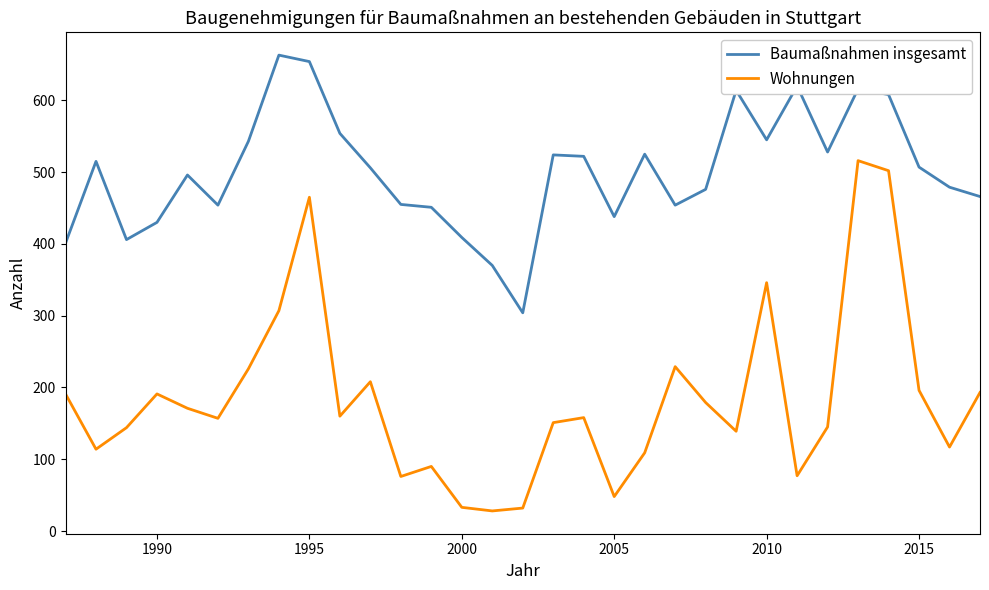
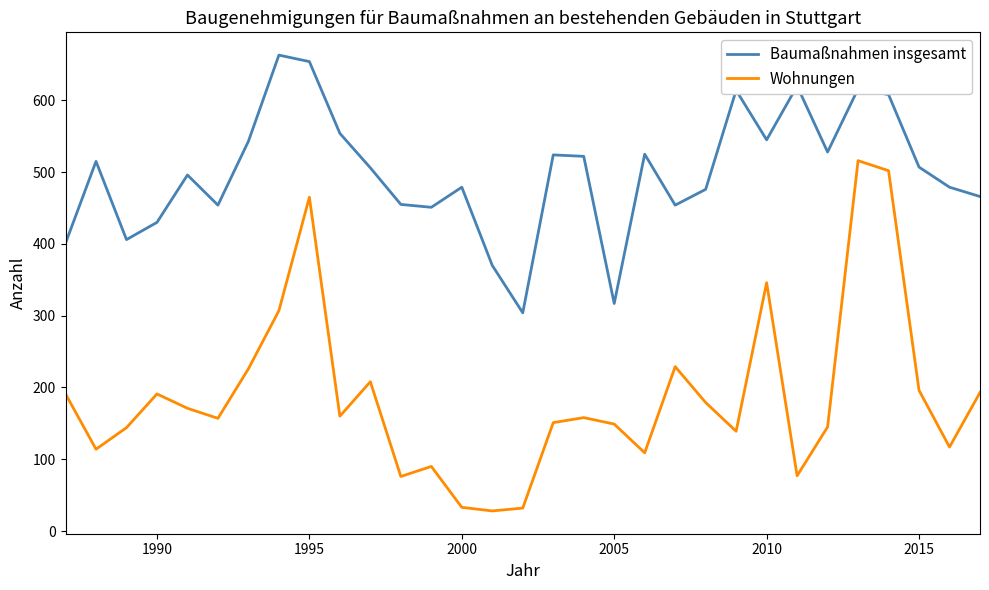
  {
    "Baumaßnahmen insgesamt": {
      "1990": 430,
      "1995": 650,
-     "2000": 410,
-     "2005": 440,
+     "2000": 480,
+     "2005": 320,
      "2010": 550,
      "2015": 510
    },
    "Wohnungen": {
      "1990": 190,
      "1995": 470,
      "2000": 30,
-     "2005": 50,
+     "2005": 150,
      "2010": 350,
      "2015": 200
    }
  }
